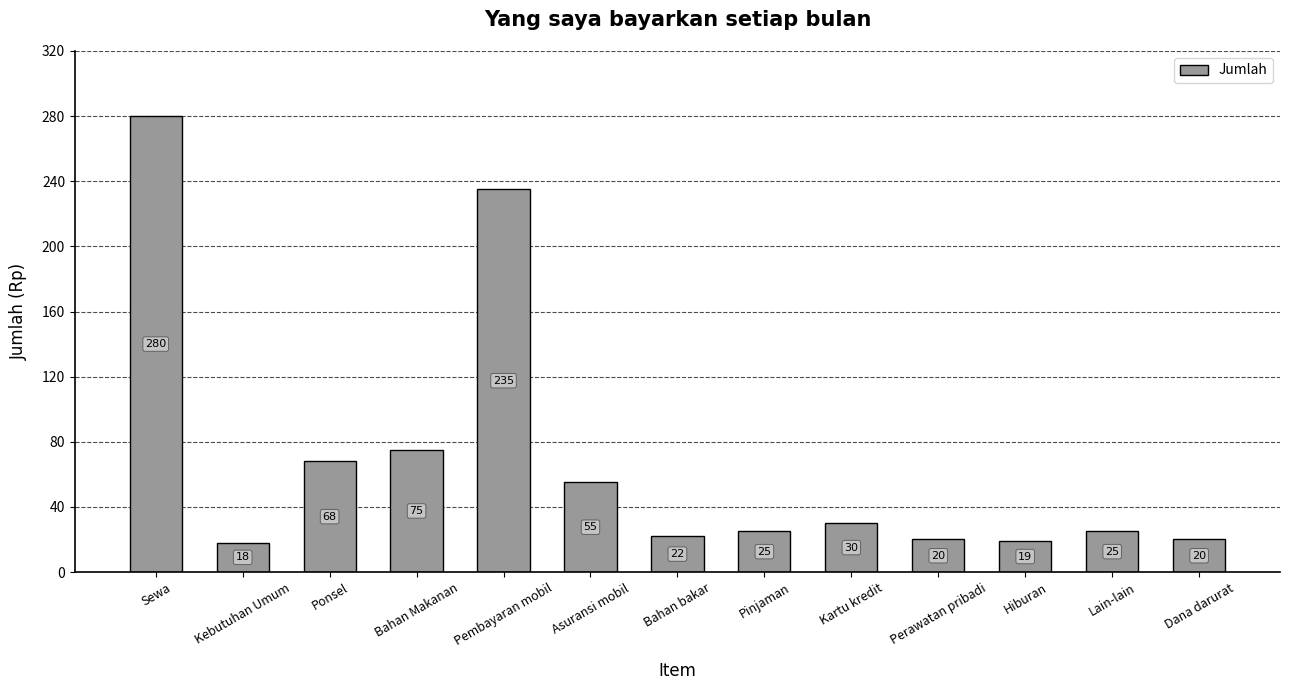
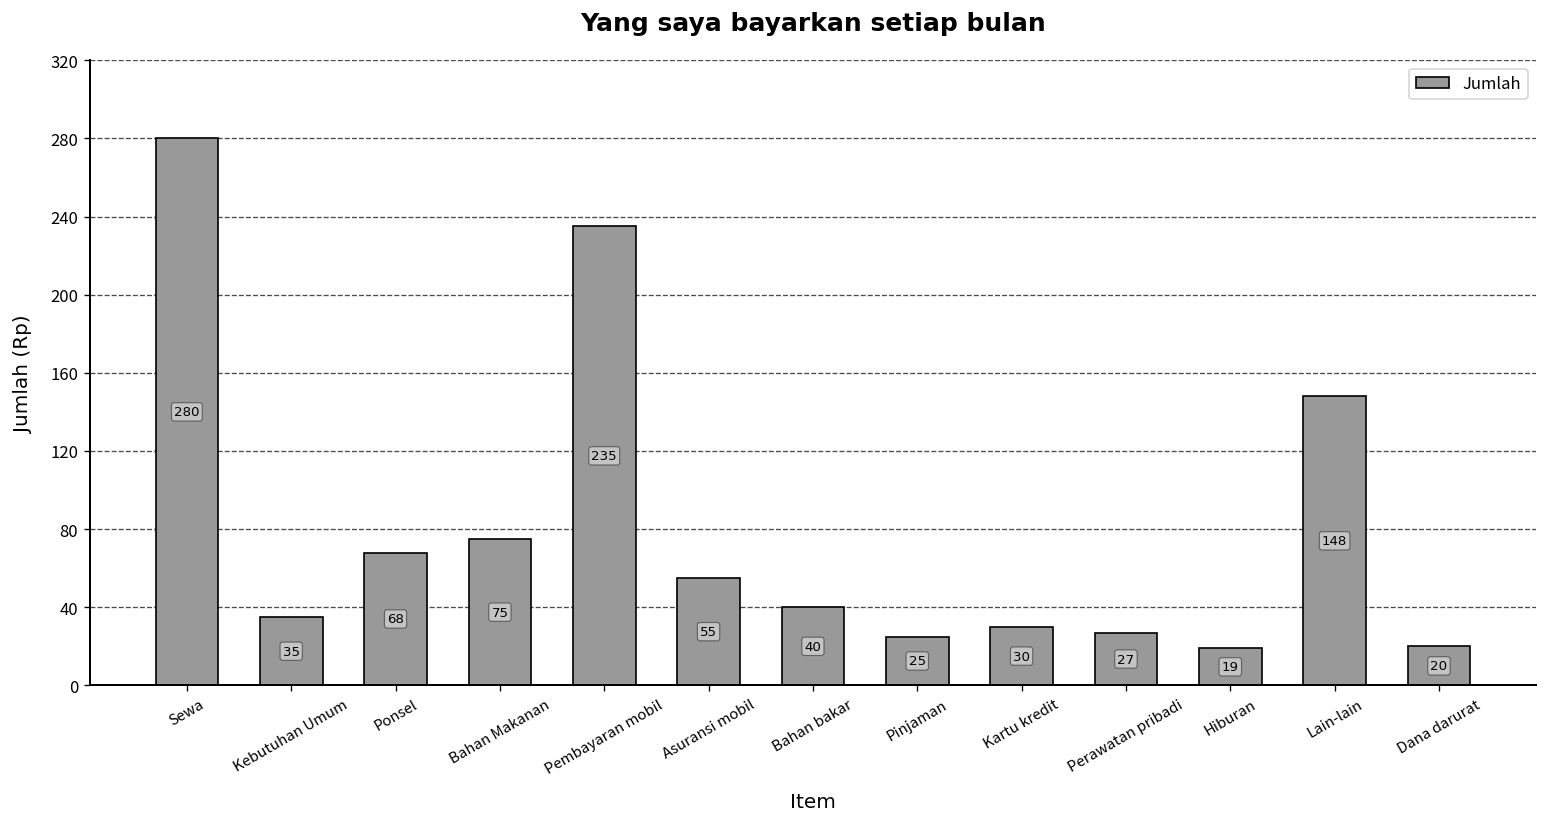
  {
-   "Kebutuhan Umum": 18,
-   "Bahan bakar": 22,
-   "Perawatan pribadi": 20,
-   "Lain-lain": 25
+   "Kebutuhan Umum": 35,
+   "Bahan bakar": 40,
+   "Perawatan pribadi": 27,
+   "Lain-lain": 148
  }
